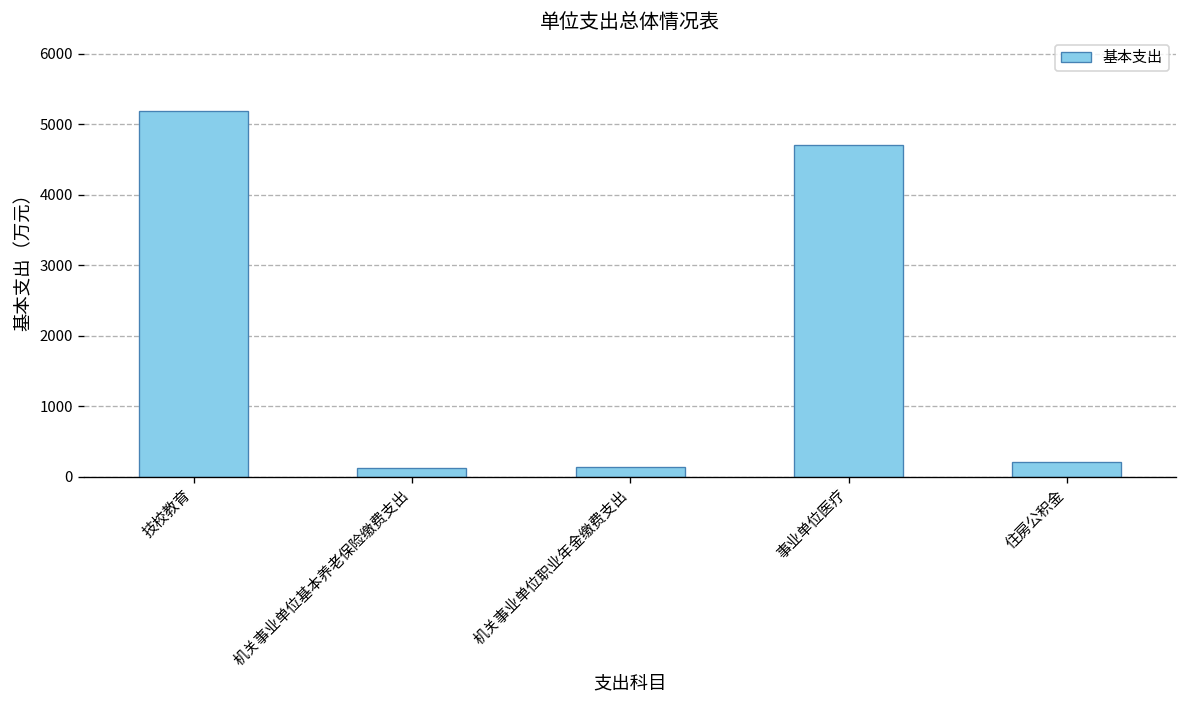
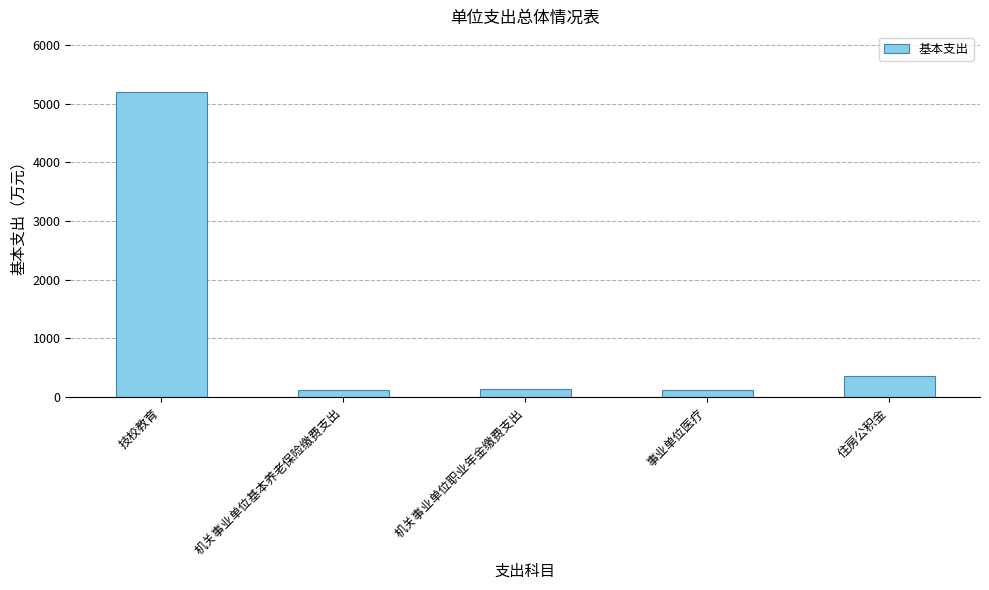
  {
    "技校教育": 5200,
    "机关事业单位基本养老保险缴费支出": 100,
    "机关事业单位职业年金缴费支出": 100,
-   "事业单位医疗": 4700,
-   "住房公积金": 200
+   "事业单位医疗": 100,
+   "住房公积金": 400
  }
